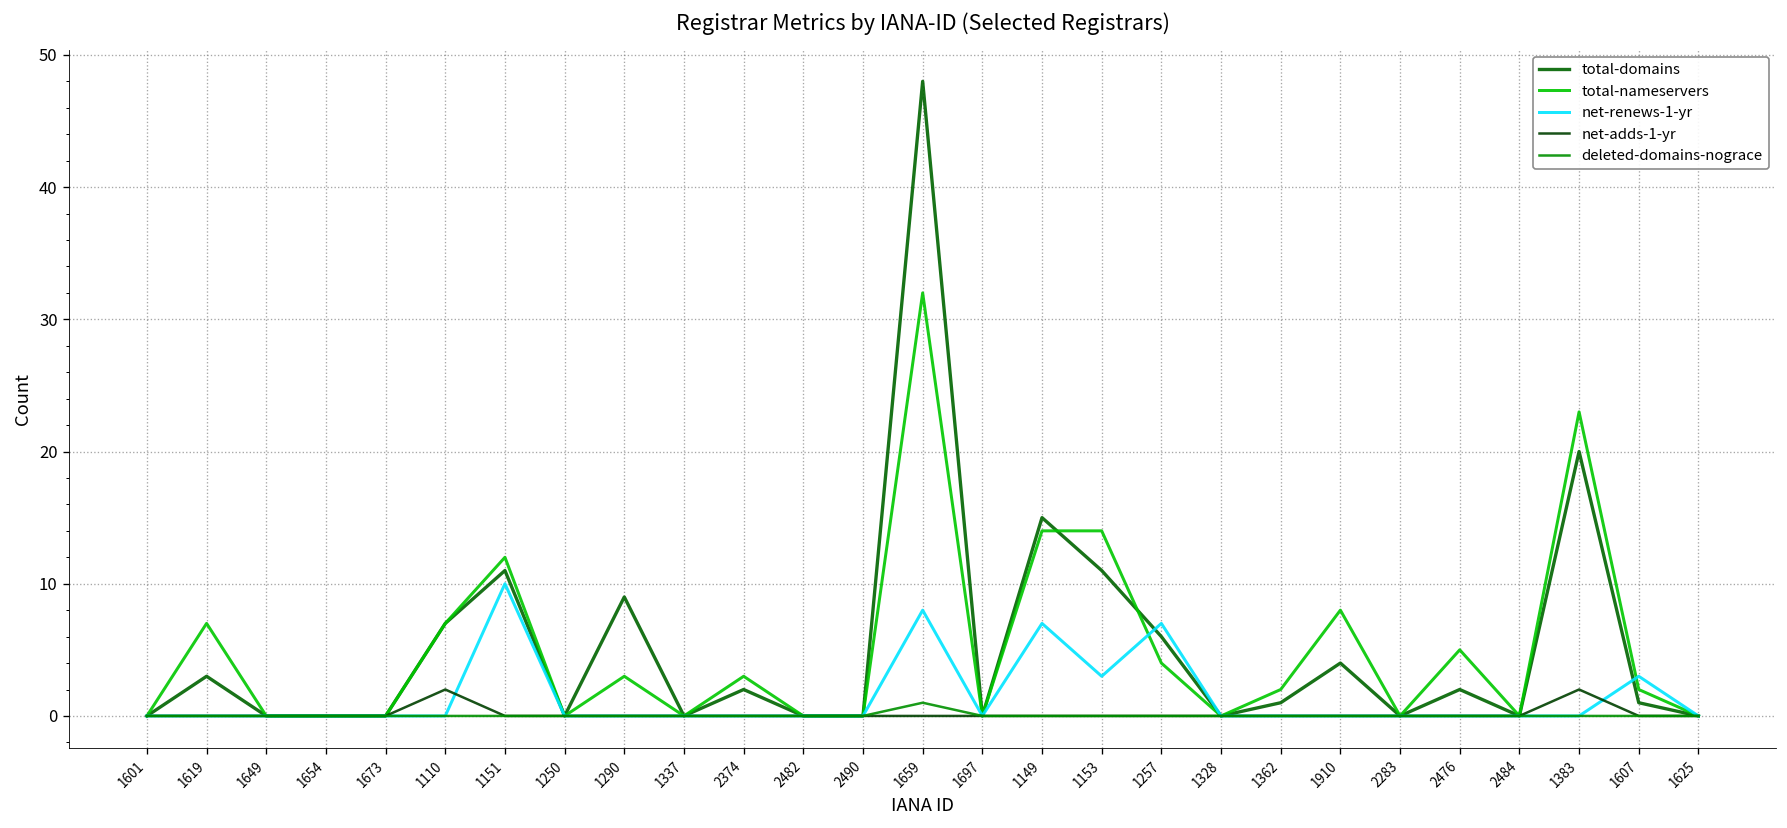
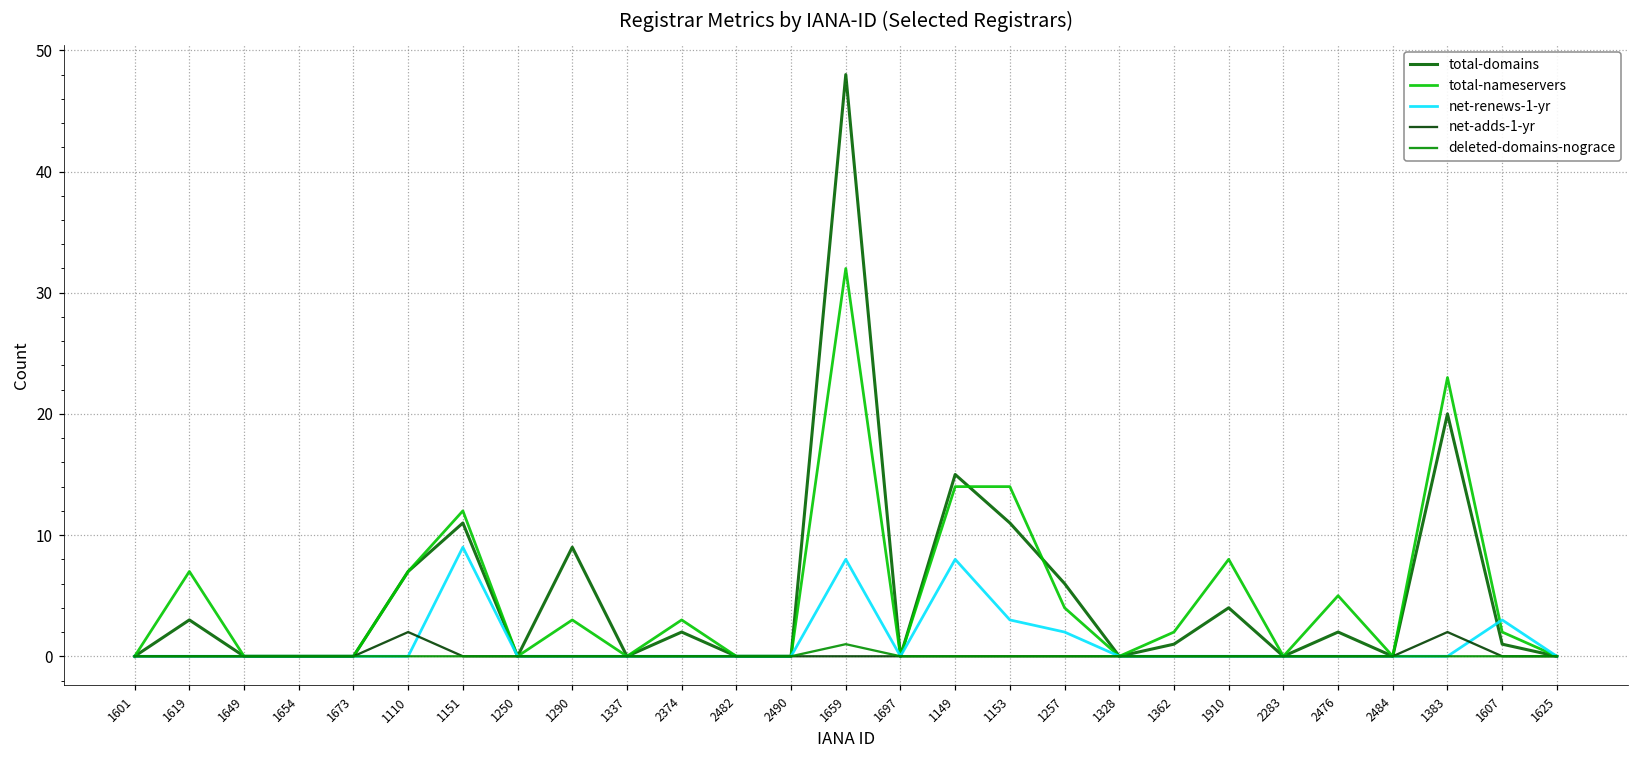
  {
    "net-renews-1-yr": {
-     "1151": 10,
+     "1151": 9,
      "1659": 8,
-     "1149": 7,
+     "1149": 8,
      "1153": 3,
-     "1257": 7,
+     "1257": 2,
      "1607": 3
    }
  }
